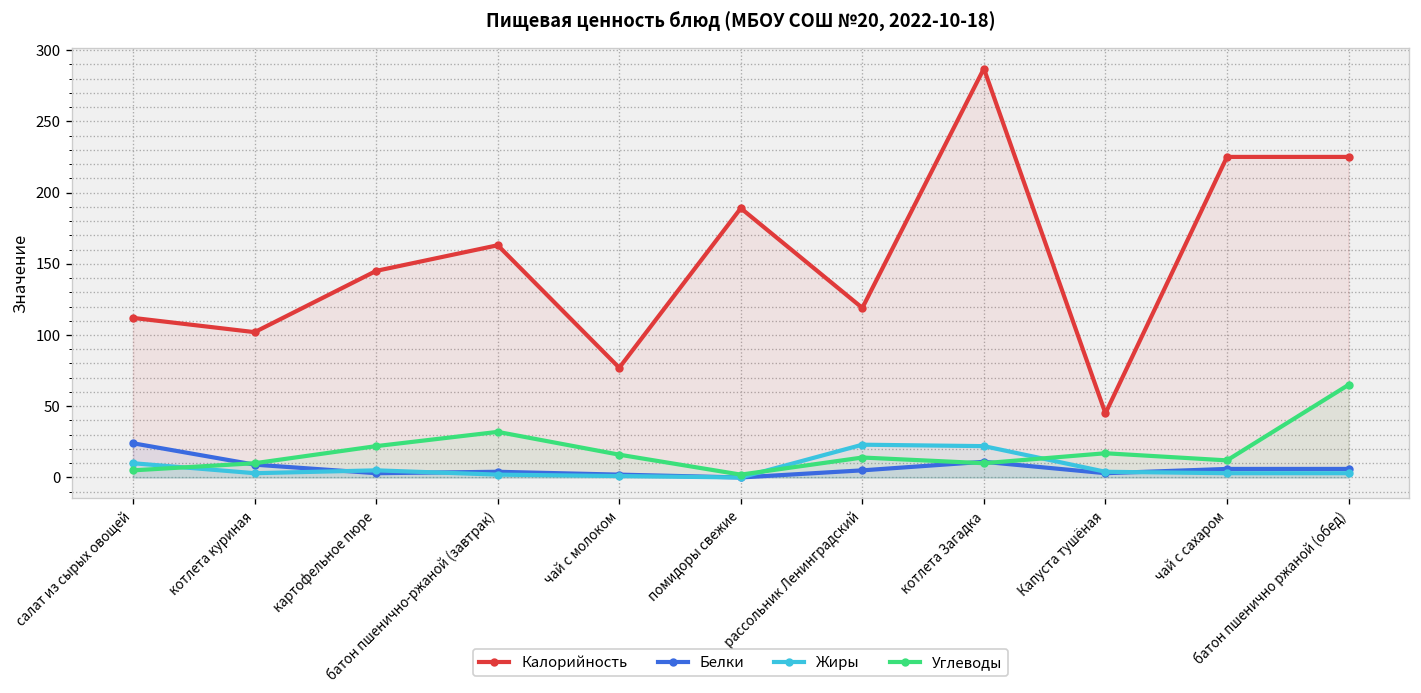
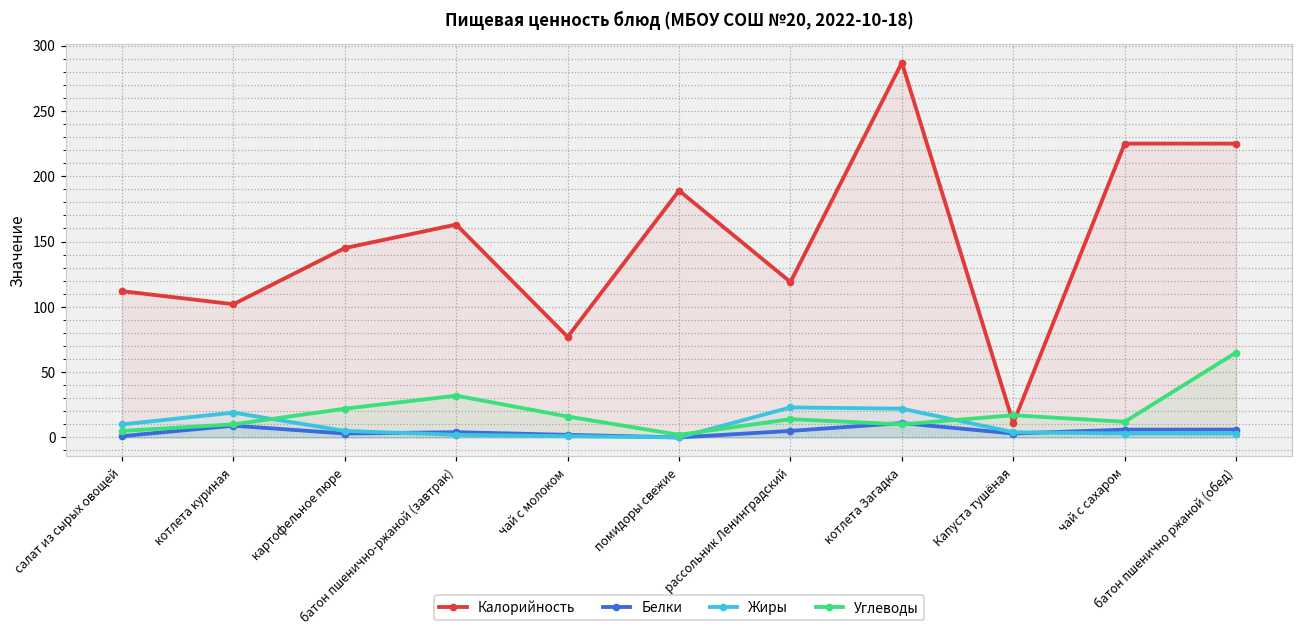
  {
    "Калорийность": {
      "салат из сырых овощей": 112,
      "котлета куриная": 102,
      "картофельное пюре": 145,
      "батон пшенично-ржаной (завтрак)": 163,
      "чай с молоком": 77,
      "помидоры свежие": 189,
      "рассольник Ленинградский": 119,
      "котлета Загадка": 287,
-     "Капуста тушёная": 45,
+     "Капуста тушёная": 11,
      "чай с сахаром": 225,
      "батон пшенично ржаной (обед)": 225
    },
    "Белки": {
-     "салат из сырых овощей": 24,
+     "салат из сырых овощей": 1,
      "рассольник Ленинградский": 5,
      "чай с сахаром": 6,
      "батон пшенично ржаной (обед)": 6
    },
    "Жиры": {
      "салат из сырых овощей": 10,
-     "котлета куриная": 3,
+     "котлета куриная": 19,
      "рассольник Ленинградский": 23,
      "котлета Загадка": 22,
      "чай с сахаром": 3,
      "батон пшенично ржаной (обед)": 3
    },
    "Углеводы": {
      "салат из сырых овощей": 5,
      "картофельное пюре": 22,
      "батон пшенично-ржаной (завтрак)": 32,
      "чай с молоком": 16,
      "рассольник Ленинградский": 14,
      "Капуста тушёная": 17,
      "чай с сахаром": 12,
      "батон пшенично ржаной (обед)": 65
    }
  }
